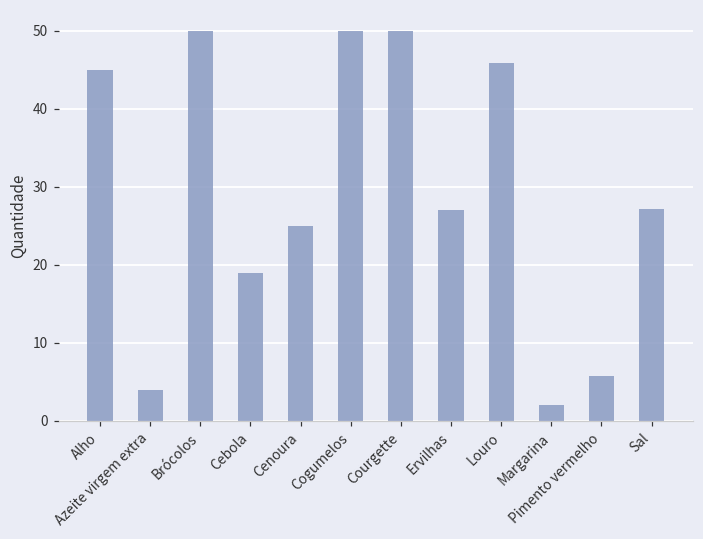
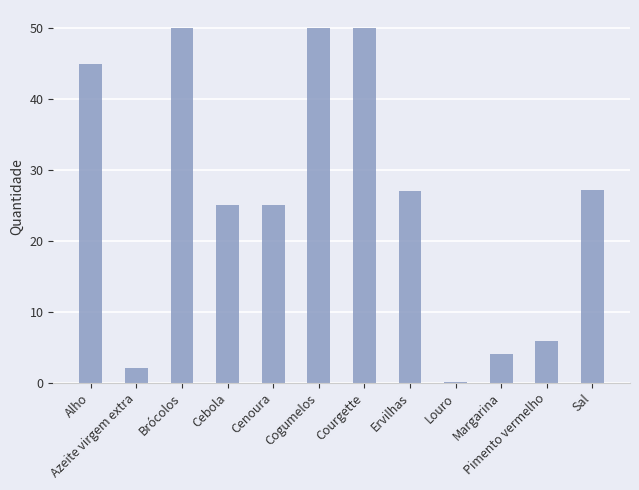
  {
    "Alho": 45,
-   "Azeite virgem extra": 4,
+   "Azeite virgem extra": 2,
    "Brócolos": 50,
-   "Cebola": 19,
+   "Cebola": 25,
    "Cenoura": 25,
    "Cogumelos": 50,
    "Courgette": 50,
    "Ervilhas": 27,
-   "Louro": 46,
-   "Margarina": 2,
+   "Louro": 0,
+   "Margarina": 4,
    "Pimento vermelho": 6,
    "Sal": 27
  }
